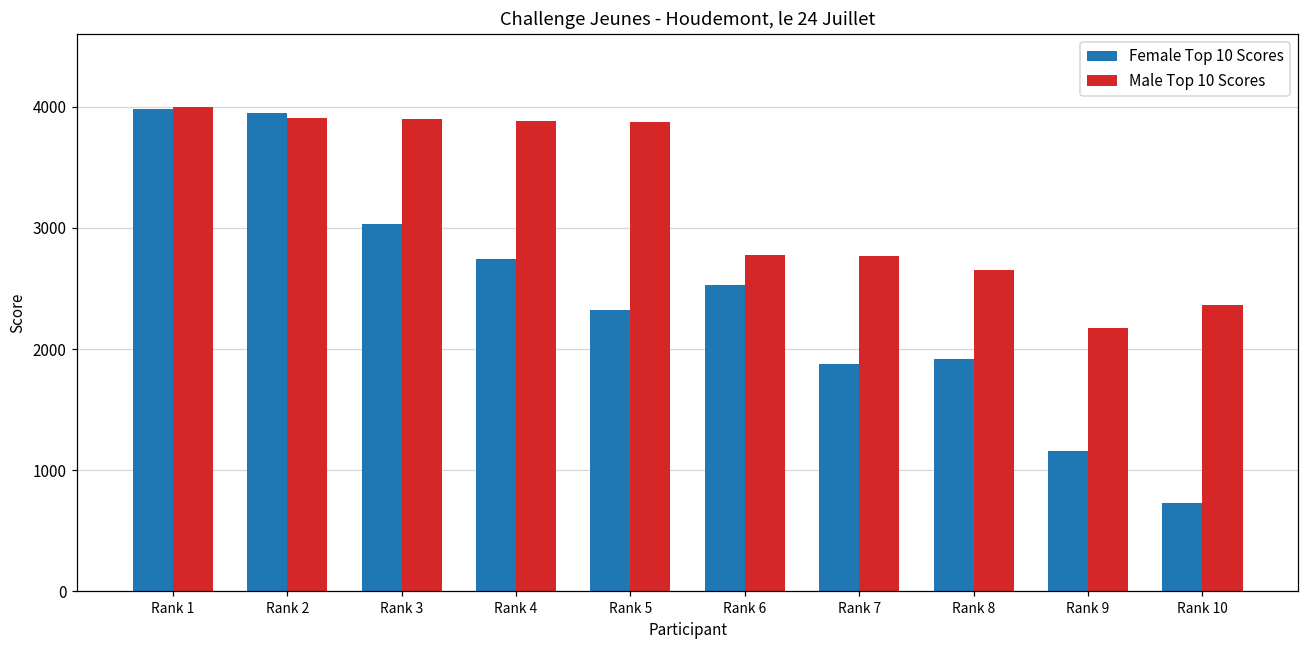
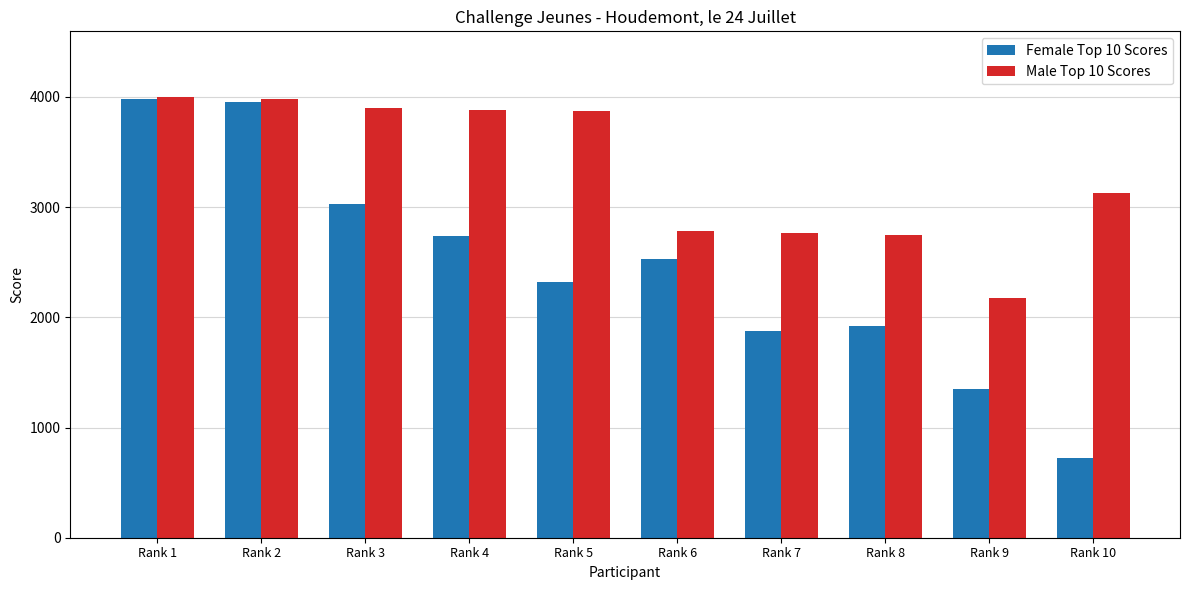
  {
    "Female Top 10 Scores": {
      "Rank 1": 3980,
      "Rank 2": 3950,
      "Rank 3": 3030,
      "Rank 4": 2740,
      "Rank 5": 2320,
      "Rank 6": 2530,
      "Rank 7": 1880,
      "Rank 8": 1920,
-     "Rank 9": 1160,
+     "Rank 9": 1350,
      "Rank 10": 730
    },
    "Male Top 10 Scores": {
      "Rank 1": 4000,
-     "Rank 2": 3910,
+     "Rank 2": 3980,
      "Rank 3": 3900,
      "Rank 4": 3880,
      "Rank 5": 3870,
      "Rank 6": 2780,
      "Rank 7": 2770,
-     "Rank 8": 2650,
+     "Rank 8": 2750,
      "Rank 9": 2180,
-     "Rank 10": 2360
+     "Rank 10": 3130
    }
  }
